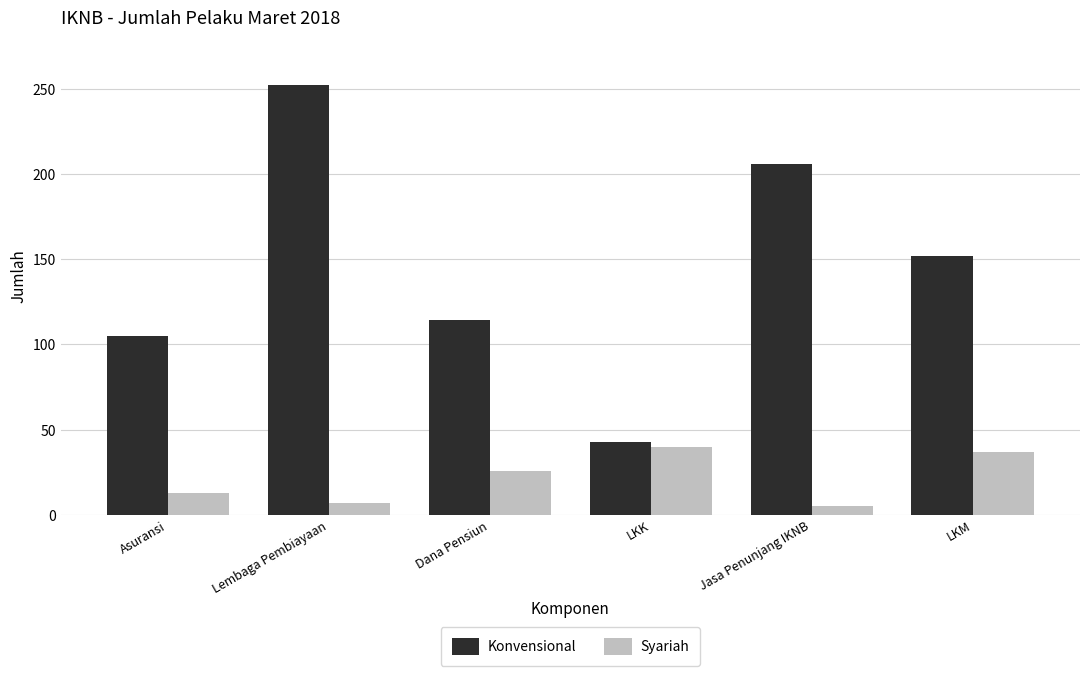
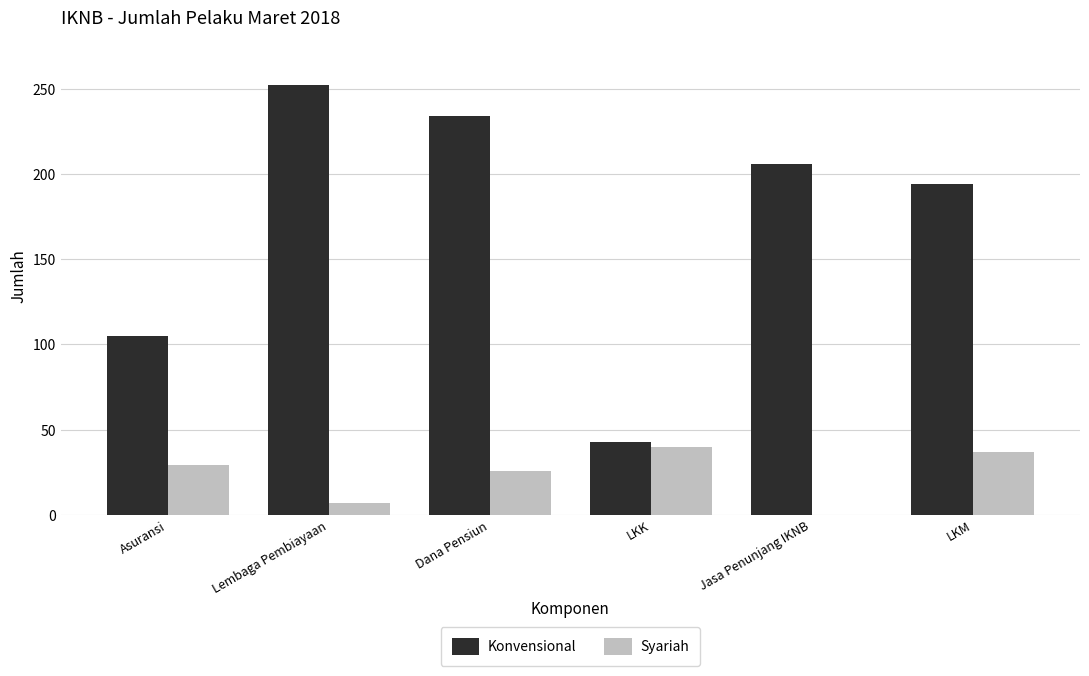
  {
    "Konvensional": {
      "Asuransi": 105,
      "Lembaga Pembiayaan": 252,
-     "Dana Pensiun": 114,
+     "Dana Pensiun": 234,
      "LKK": 43,
      "Jasa Penunjang IKNB": 206,
-     "LKM": 152
+     "LKM": 194
    },
    "Syariah": {
-     "Asuransi": 13,
+     "Asuransi": 29,
      "Lembaga Pembiayaan": 7,
      "Dana Pensiun": 26,
      "LKK": 40,
-     "Jasa Penunjang IKNB": 5,
+     "Jasa Penunjang IKNB": 0,
      "LKM": 37
    }
  }
